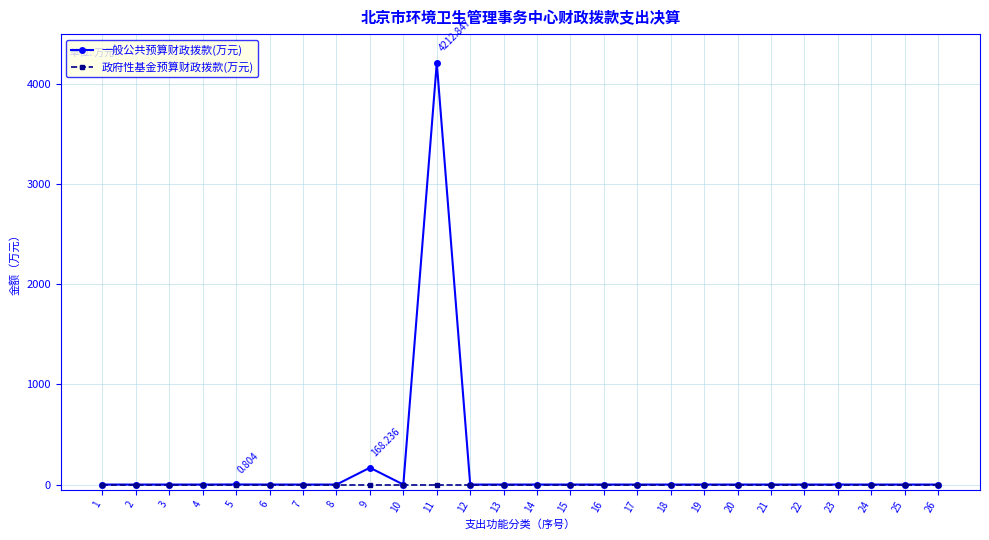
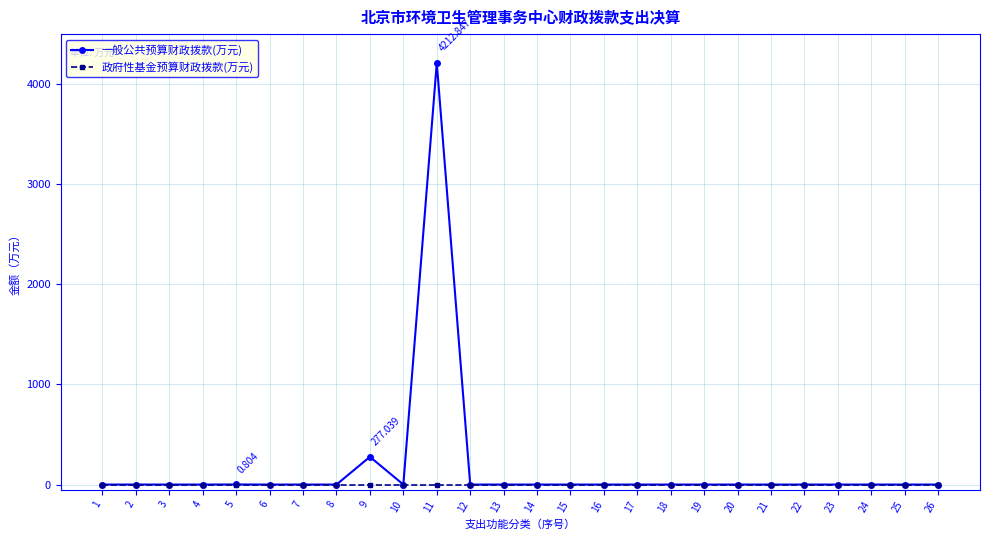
  {
    "一般公共预算财政拨款(万元)": {
-     "9": 168.236,
+     "9": 277.039,
      "11": 4212.847
    },
    "政府性基金预算财政拨款(万元)": {
      "9": 0,
      "11": 0
    }
  }
